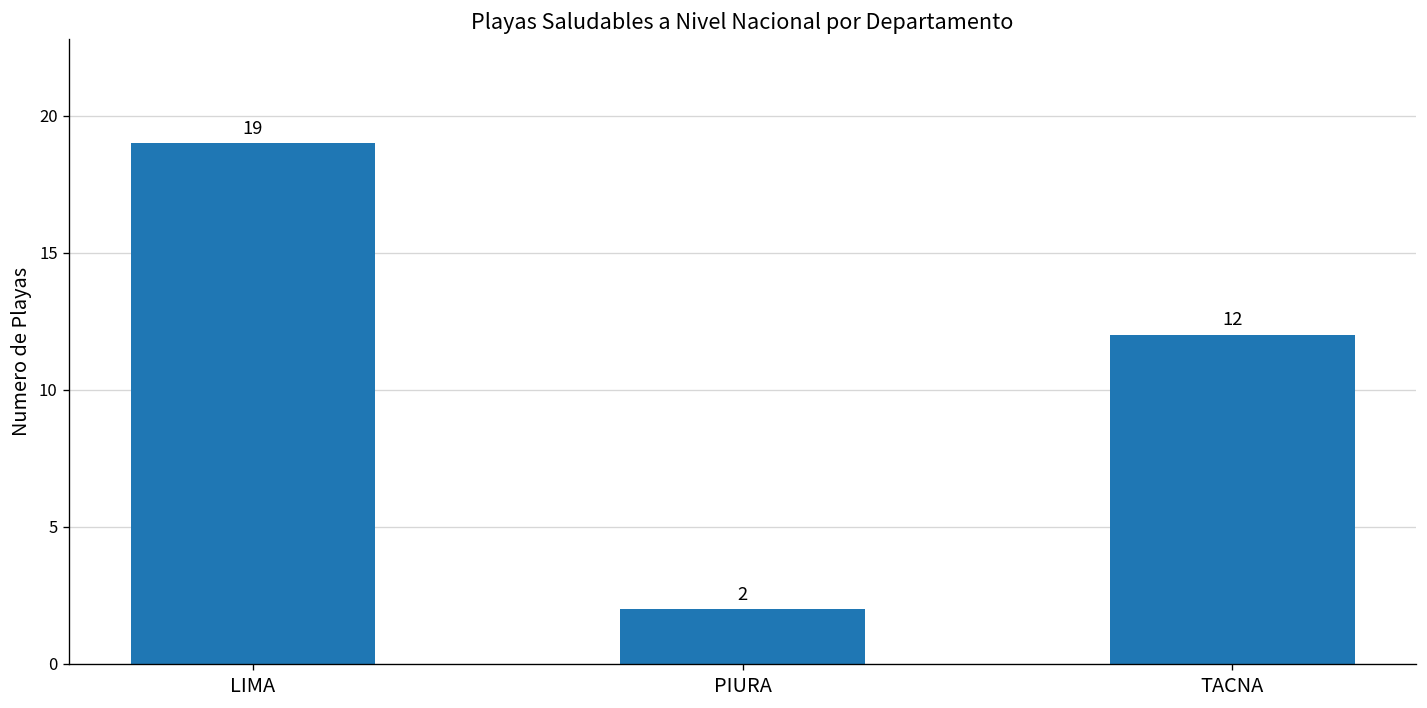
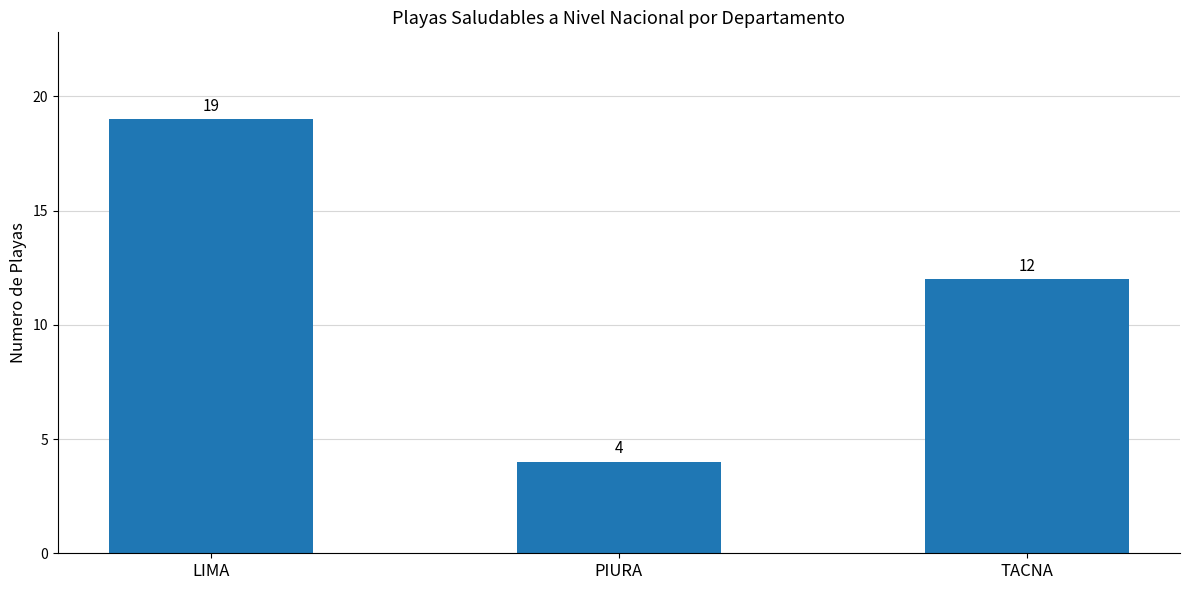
  {
    "LIMA": 19,
-   "PIURA": 2,
+   "PIURA": 4,
    "TACNA": 12
  }
